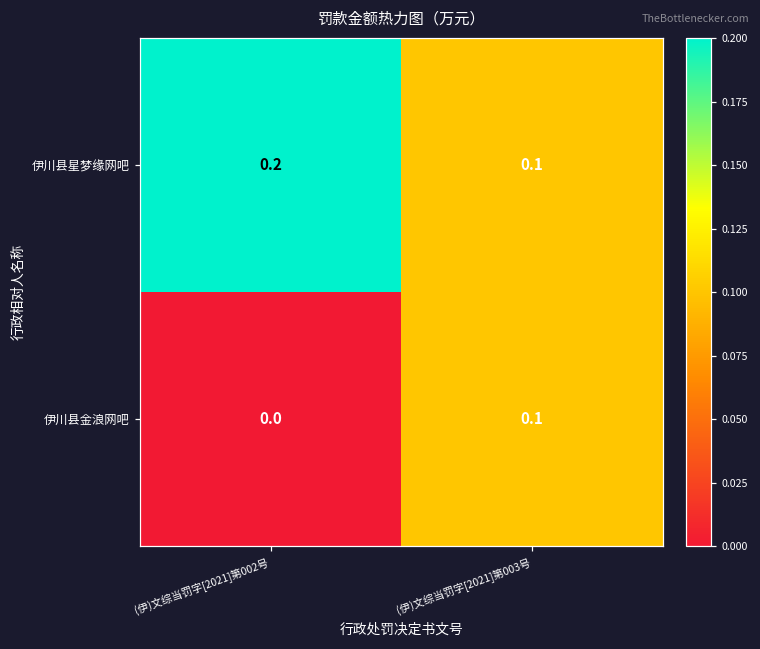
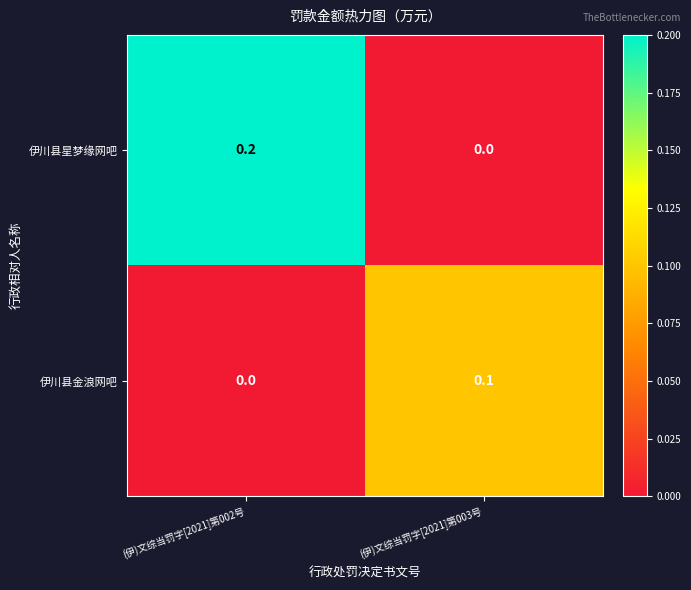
  {
    "伊川县星梦缘网吧": {
      "(伊)文综当罚字[2021]第002号": 0.2,
-     "(伊)文综当罚字[2021]第003号": 0.1
+     "(伊)文综当罚字[2021]第003号": 0.0
    },
    "伊川县金浪网吧": {
      "(伊)文综当罚字[2021]第002号": 0.0,
      "(伊)文综当罚字[2021]第003号": 0.1
    }
  }
